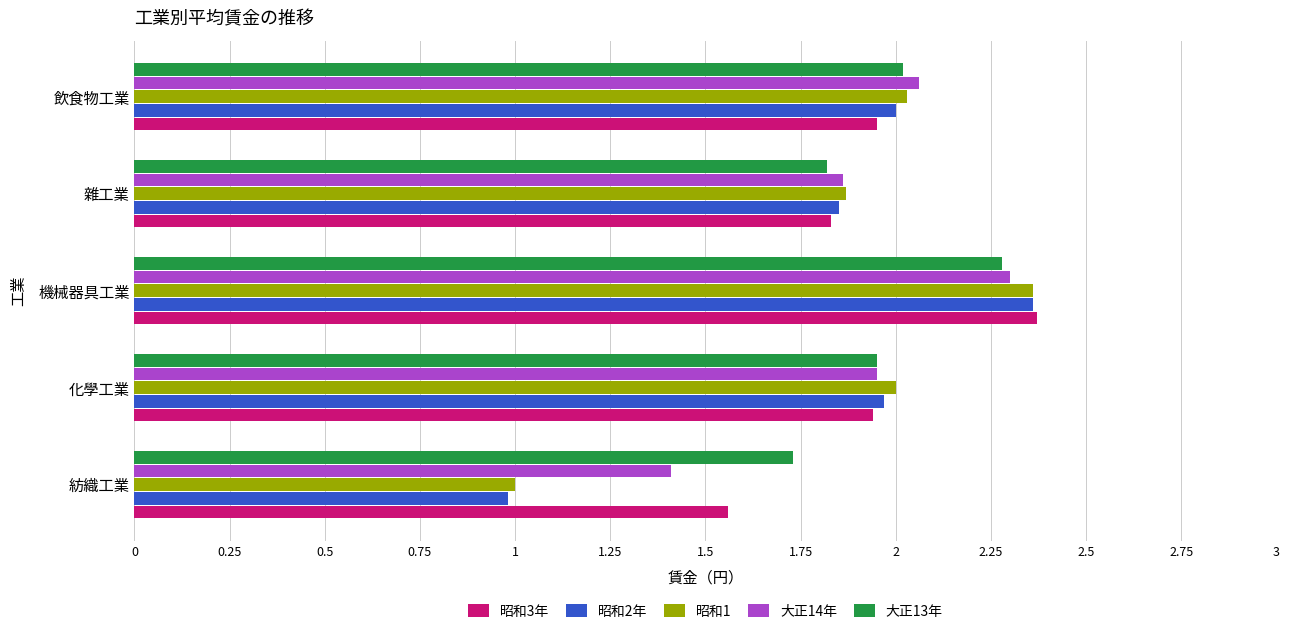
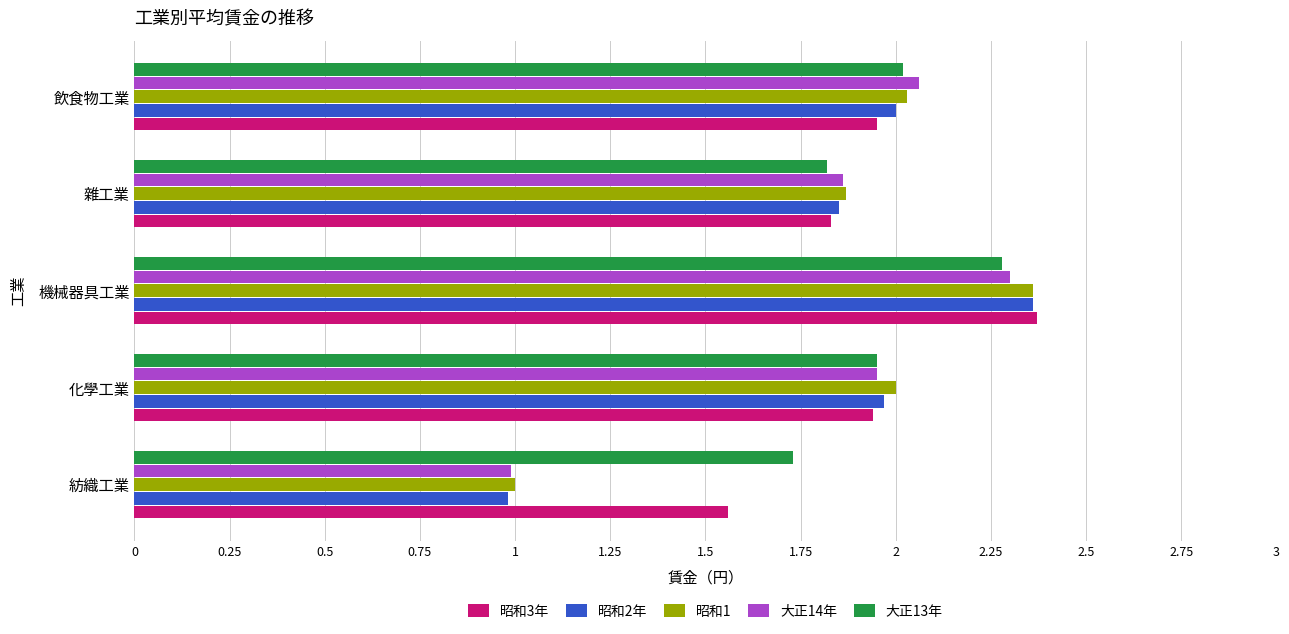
  {
    "昭和3年": {
      "飲食物工業": 1.95,
      "雜工業": 1.83,
      "機械器具工業": 2.37,
      "化學工業": 1.94,
      "紡織工業": 1.56
    },
    "昭和2年": {
      "飲食物工業": 2.00,
      "雜工業": 1.85,
      "機械器具工業": 2.36,
      "化學工業": 1.97,
      "紡織工業": 0.98
    },
    "昭和1": {
      "飲食物工業": 2.03,
      "雜工業": 1.87,
      "機械器具工業": 2.36,
      "化學工業": 2.00,
      "紡織工業": 1.00
    },
    "大正14年": {
      "飲食物工業": 2.06,
      "雜工業": 1.86,
      "機械器具工業": 2.30,
      "化學工業": 1.95,
-     "紡織工業": 1.41
+     "紡織工業": 0.99
    },
    "大正13年": {
      "飲食物工業": 2.02,
      "雜工業": 1.82,
      "機械器具工業": 2.28,
      "化學工業": 1.95,
      "紡織工業": 1.73
    }
  }
